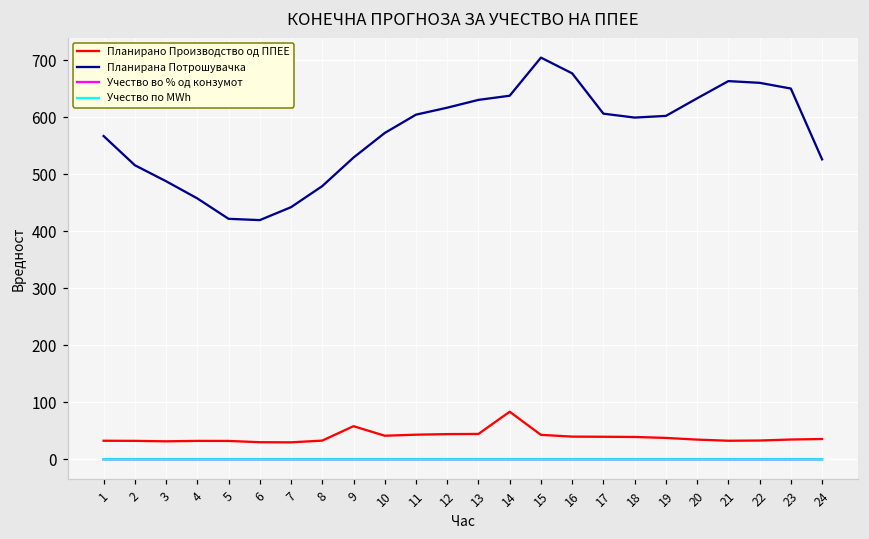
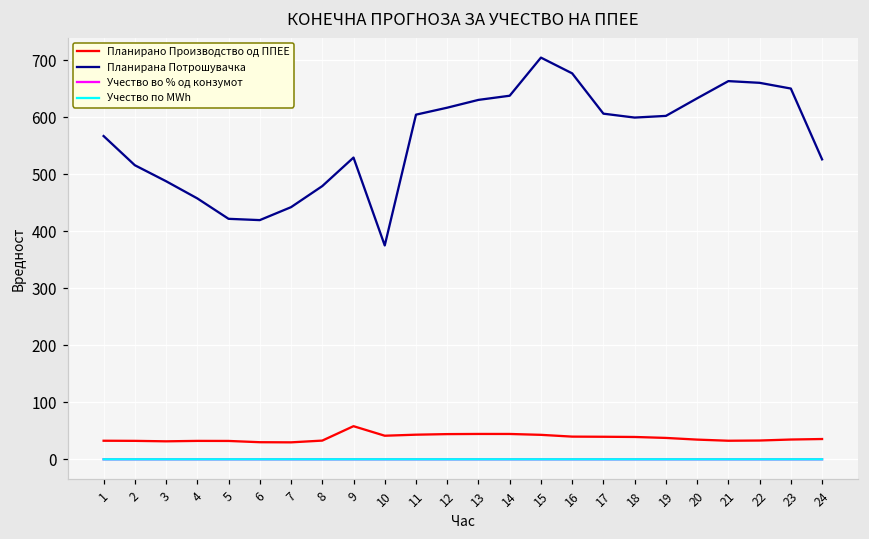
  {
    "Планирано Производство од ППЕЕ": {
      "1": 30,
      "2": 30,
      "3": 30,
      "4": 30,
      "5": 30,
      "6": 30,
      "7": 30,
      "8": 30,
      "9": 60,
      "10": 40,
      "11": 40,
      "12": 40,
      "13": 40,
-     "14": 80,
+     "14": 40,
      "15": 40,
      "16": 40,
      "17": 40,
      "18": 40,
      "19": 40,
      "20": 30,
      "21": 30,
      "22": 30,
      "23": 30,
      "24": 40
    },
    "Планирана Потрошувачка": {
      "1": 570,
      "2": 520,
      "3": 490,
      "4": 460,
      "5": 420,
      "6": 420,
      "7": 440,
      "8": 480,
      "9": 530,
-     "10": 570,
+     "10": 380,
      "11": 600,
      "12": 620,
      "13": 630,
      "14": 640,
      "15": 700,
      "16": 680,
      "17": 610,
      "18": 600,
      "19": 600,
      "20": 630,
      "21": 660,
      "22": 660,
      "23": 650,
      "24": 530
    },
    "Учество по MWh": {
      "1": 0,
      "2": 0,
      "3": 0,
      "4": 0,
      "5": 0,
      "6": 0,
      "7": 0,
      "8": 0,
      "9": 0,
      "10": 0,
      "11": 0,
      "12": 0,
      "13": 0,
      "14": 0,
      "15": 0,
      "16": 0,
      "17": 0,
      "18": 0,
      "19": 0,
      "20": 0,
      "21": 0,
      "22": 0,
      "23": 0,
      "24": 0
    }
  }
